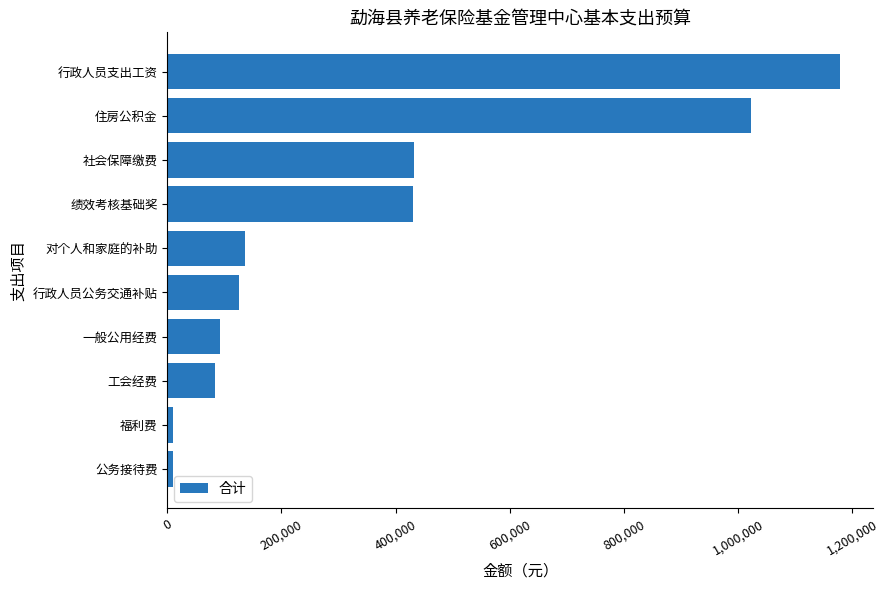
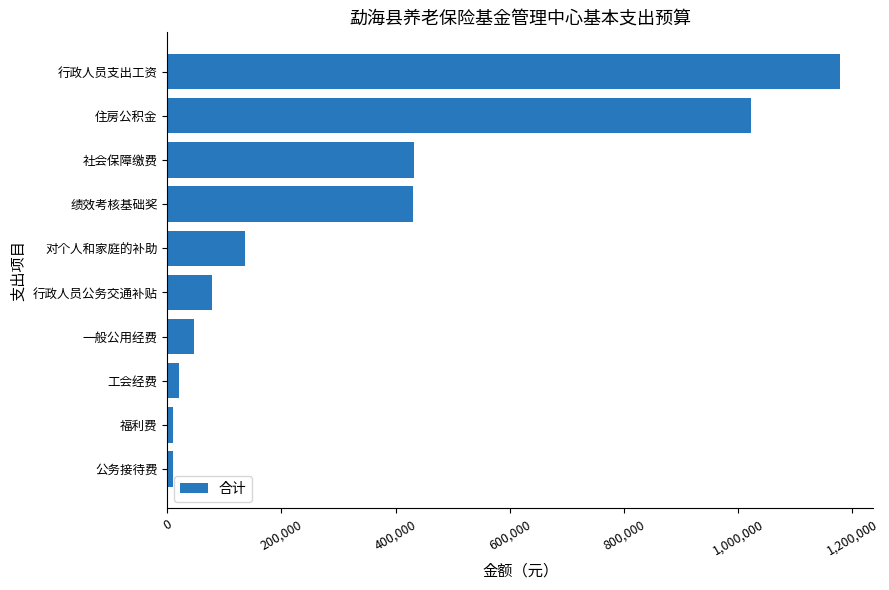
  {
    "行政人员支出工资": "1,180,000",
    "住房公积金": "1,020,000",
    "社会保障缴费": "430,000",
    "绩效考核基础奖": "430,000",
    "对个人和家庭的补助": "140,000",
-   "行政人员公务交通补贴": "120,000",
-   "一般公用经费": "90,000",
-   "工会经费": "80,000",
+   "行政人员公务交通补贴": "80,000",
+   "一般公用经费": "50,000",
+   "工会经费": "20,000",
    "福利费": "10,000",
    "公务接待费": "10,000"
  }
